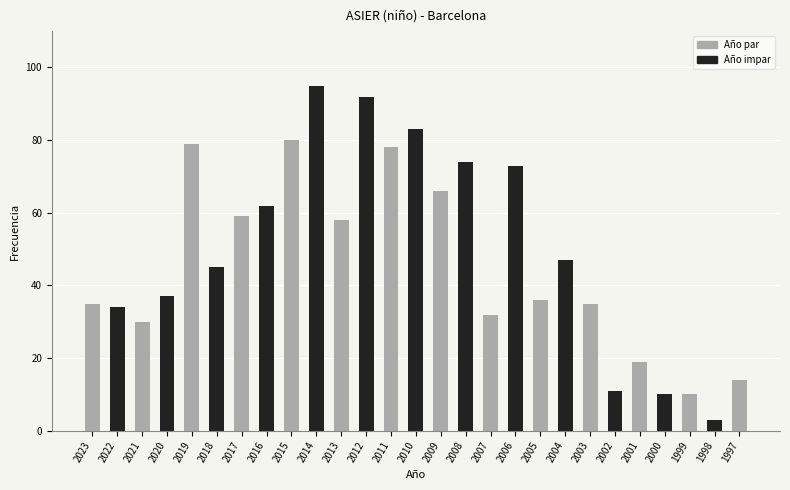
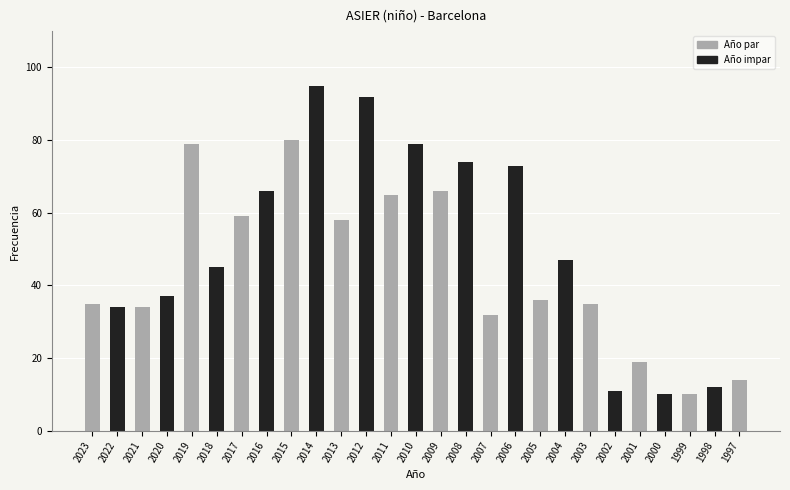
  {
    "2023": 35,
    "2022": 34,
-   "2021": 30,
+   "2021": 34,
    "2020": 37,
    "2019": 79,
    "2018": 45,
    "2017": 59,
-   "2016": 62,
+   "2016": 66,
    "2015": 80,
    "2014": 95,
    "2013": 58,
    "2012": 92,
-   "2011": 78,
-   "2010": 83,
+   "2011": 65,
+   "2010": 79,
    "2009": 66,
    "2008": 74,
    "2007": 32,
    "2006": 73,
    "2005": 36,
    "2004": 47,
    "2003": 35,
    "2002": 11,
    "2001": 19,
    "2000": 10,
    "1999": 10,
-   "1998": 3,
+   "1998": 12,
    "1997": 14
  }
